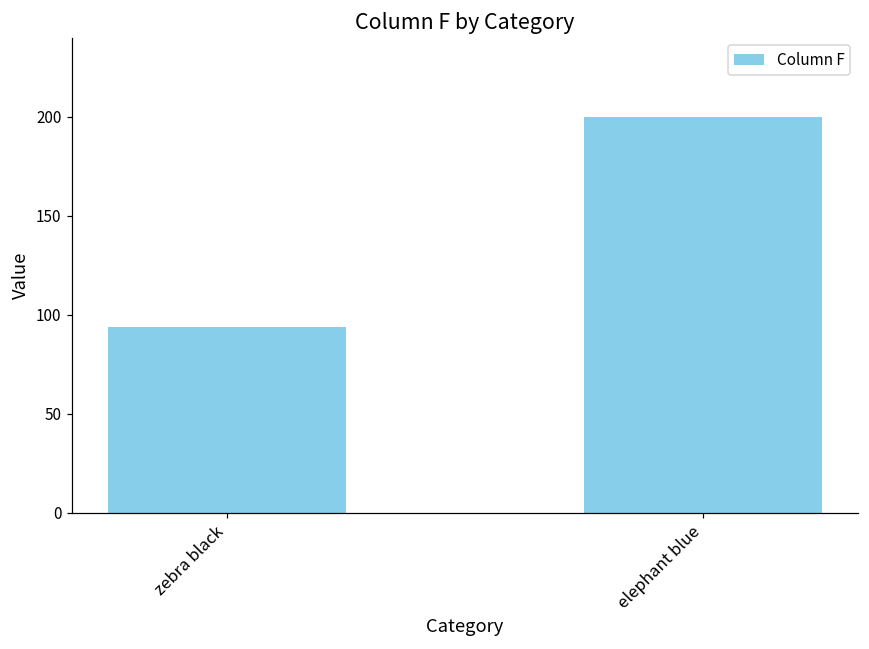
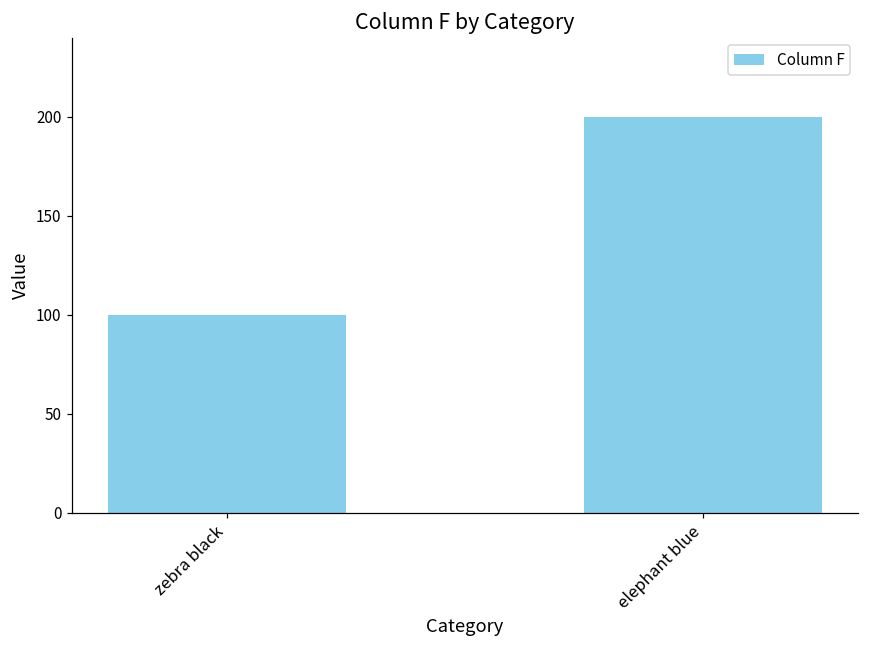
  {
-   "zebra black": 94,
+   "zebra black": 100,
    "elephant blue": 200
  }
